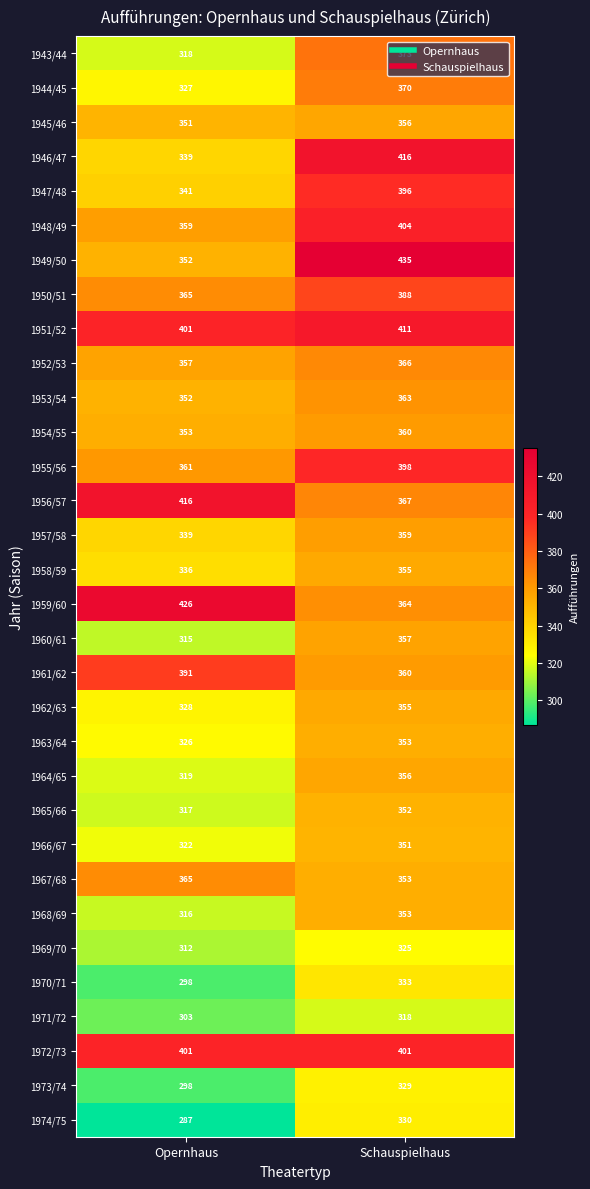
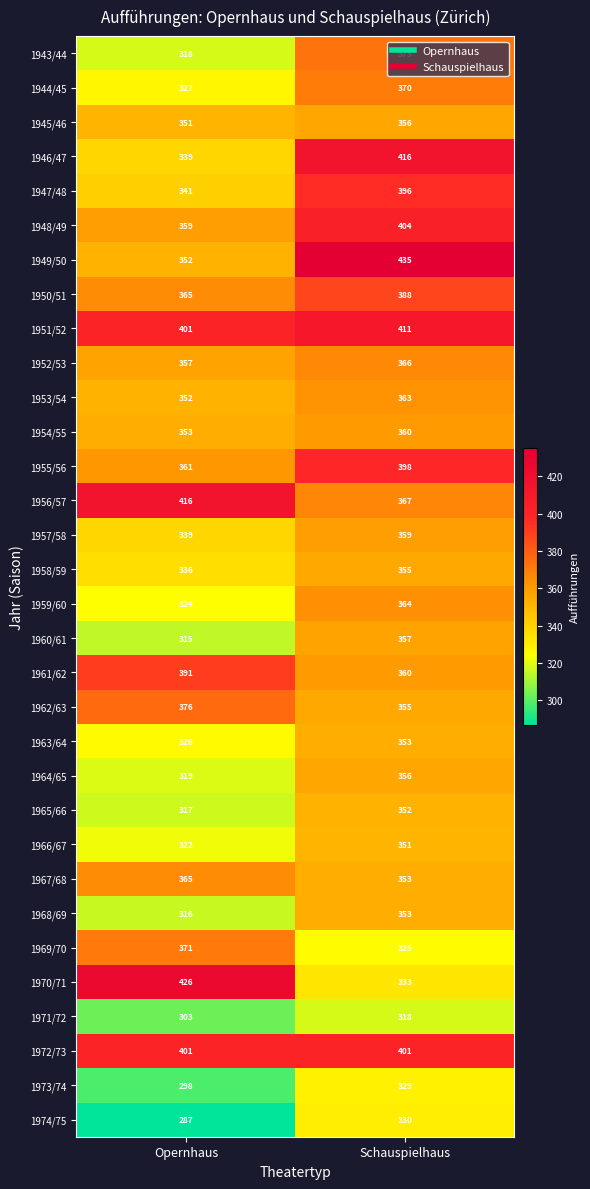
  {
    "1943/44": {
      "Opernhaus": 318
    },
    "1944/45": {
      "Opernhaus": 327,
      "Schauspielhaus": 370
    },
    "1945/46": {
      "Opernhaus": 351,
      "Schauspielhaus": 356
    },
    "1946/47": {
      "Opernhaus": 339,
      "Schauspielhaus": 416
    },
    "1947/48": {
      "Opernhaus": 341,
      "Schauspielhaus": 396
    },
    "1948/49": {
      "Opernhaus": 359,
      "Schauspielhaus": 404
    },
    "1949/50": {
      "Opernhaus": 352,
      "Schauspielhaus": 435
    },
    "1950/51": {
      "Opernhaus": 365,
      "Schauspielhaus": 388
    },
    "1951/52": {
      "Opernhaus": 401,
      "Schauspielhaus": 411
    },
    "1952/53": {
      "Opernhaus": 357,
      "Schauspielhaus": 366
    },
    "1953/54": {
      "Opernhaus": 352,
      "Schauspielhaus": 363
    },
    "1954/55": {
      "Opernhaus": 353,
      "Schauspielhaus": 360
    },
    "1955/56": {
      "Opernhaus": 361,
      "Schauspielhaus": 398
    },
    "1956/57": {
      "Opernhaus": 416,
      "Schauspielhaus": 367
    },
    "1957/58": {
      "Opernhaus": 339,
      "Schauspielhaus": 359
    },
    "1958/59": {
      "Opernhaus": 336,
      "Schauspielhaus": 355
    },
    "1959/60": {
-     "Opernhaus": 426,
+     "Opernhaus": 324,
      "Schauspielhaus": 364
    },
    "1960/61": {
      "Opernhaus": 315,
      "Schauspielhaus": 357
    },
    "1961/62": {
      "Opernhaus": 391,
      "Schauspielhaus": 360
    },
    "1962/63": {
-     "Opernhaus": 328,
+     "Opernhaus": 376,
      "Schauspielhaus": 355
    },
    "1963/64": {
      "Opernhaus": 326,
      "Schauspielhaus": 353
    },
    "1964/65": {
      "Opernhaus": 319,
      "Schauspielhaus": 356
    },
    "1965/66": {
      "Opernhaus": 317,
      "Schauspielhaus": 352
    },
    "1966/67": {
      "Opernhaus": 322,
      "Schauspielhaus": 351
    },
    "1967/68": {
      "Opernhaus": 365,
      "Schauspielhaus": 353
    },
    "1968/69": {
      "Opernhaus": 316,
      "Schauspielhaus": 353
    },
    "1969/70": {
-     "Opernhaus": 312,
+     "Opernhaus": 371,
      "Schauspielhaus": 325
    },
    "1970/71": {
-     "Opernhaus": 298,
+     "Opernhaus": 426,
      "Schauspielhaus": 333
    },
    "1971/72": {
      "Opernhaus": 303,
      "Schauspielhaus": 318
    },
    "1972/73": {
      "Opernhaus": 401,
      "Schauspielhaus": 401
    },
    "1973/74": {
      "Opernhaus": 298,
      "Schauspielhaus": 329
    },
    "1974/75": {
      "Opernhaus": 287,
      "Schauspielhaus": 330
    }
  }
